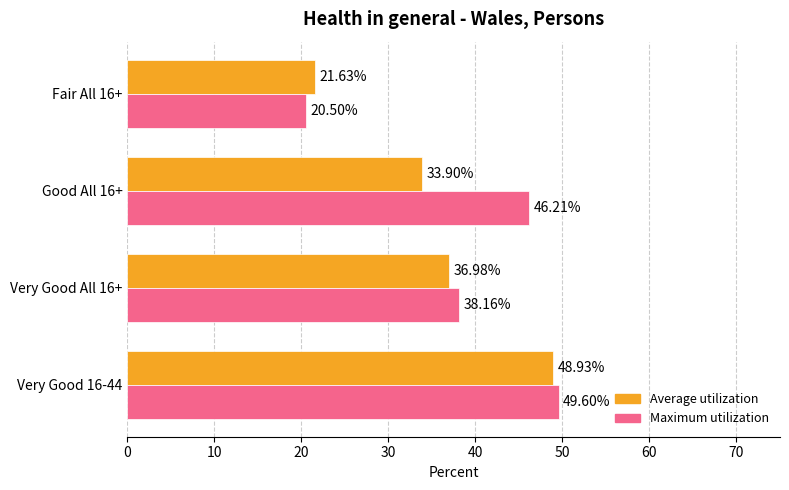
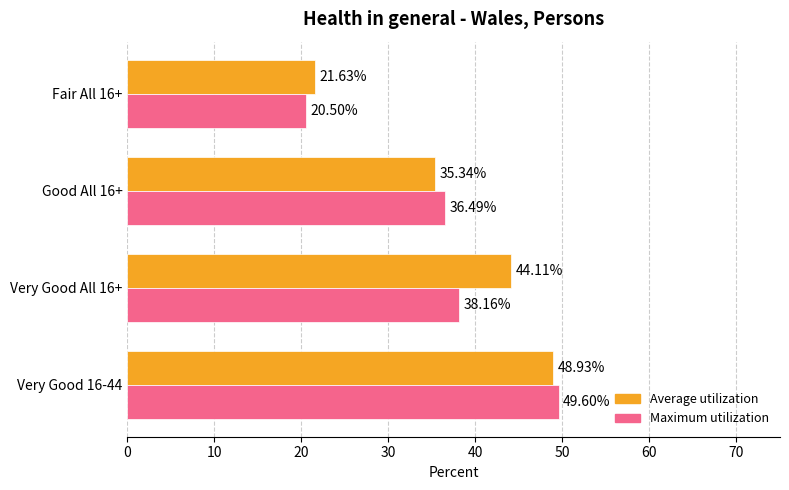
  {
    "Average utilization": {
      "Fair All 16+": "21.63%",
-     "Good All 16+": "33.90%",
-     "Very Good All 16+": "36.98%",
+     "Good All 16+": "35.34%",
+     "Very Good All 16+": "44.11%",
      "Very Good 16-44": "48.93%"
    },
    "Maximum utilization": {
      "Fair All 16+": "20.50%",
-     "Good All 16+": "46.21%",
+     "Good All 16+": "36.49%",
      "Very Good All 16+": "38.16%",
      "Very Good 16-44": "49.60%"
    }
  }
